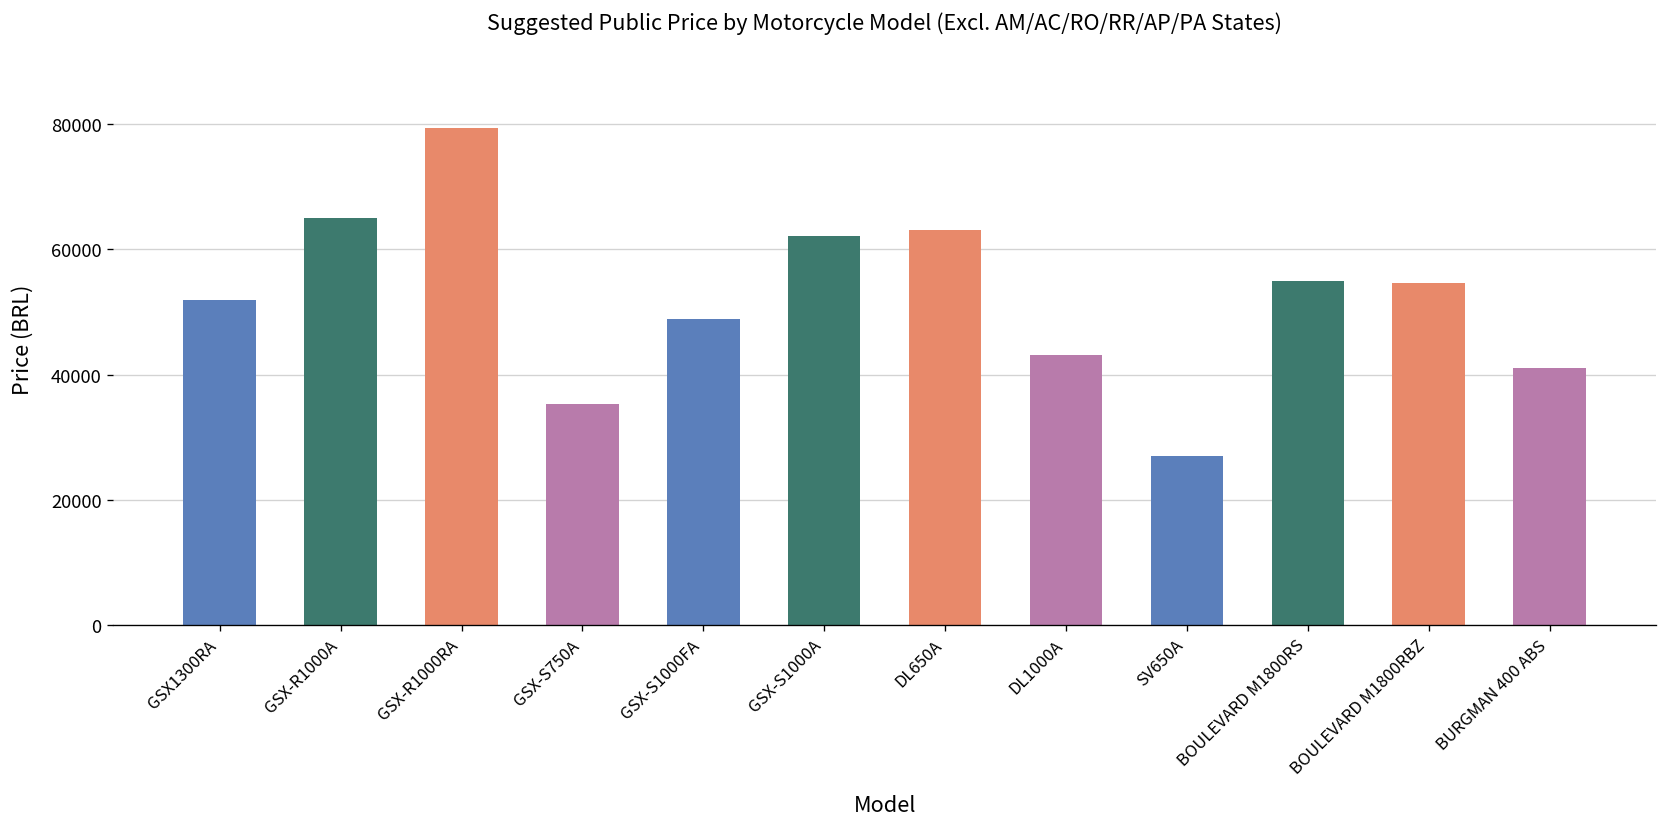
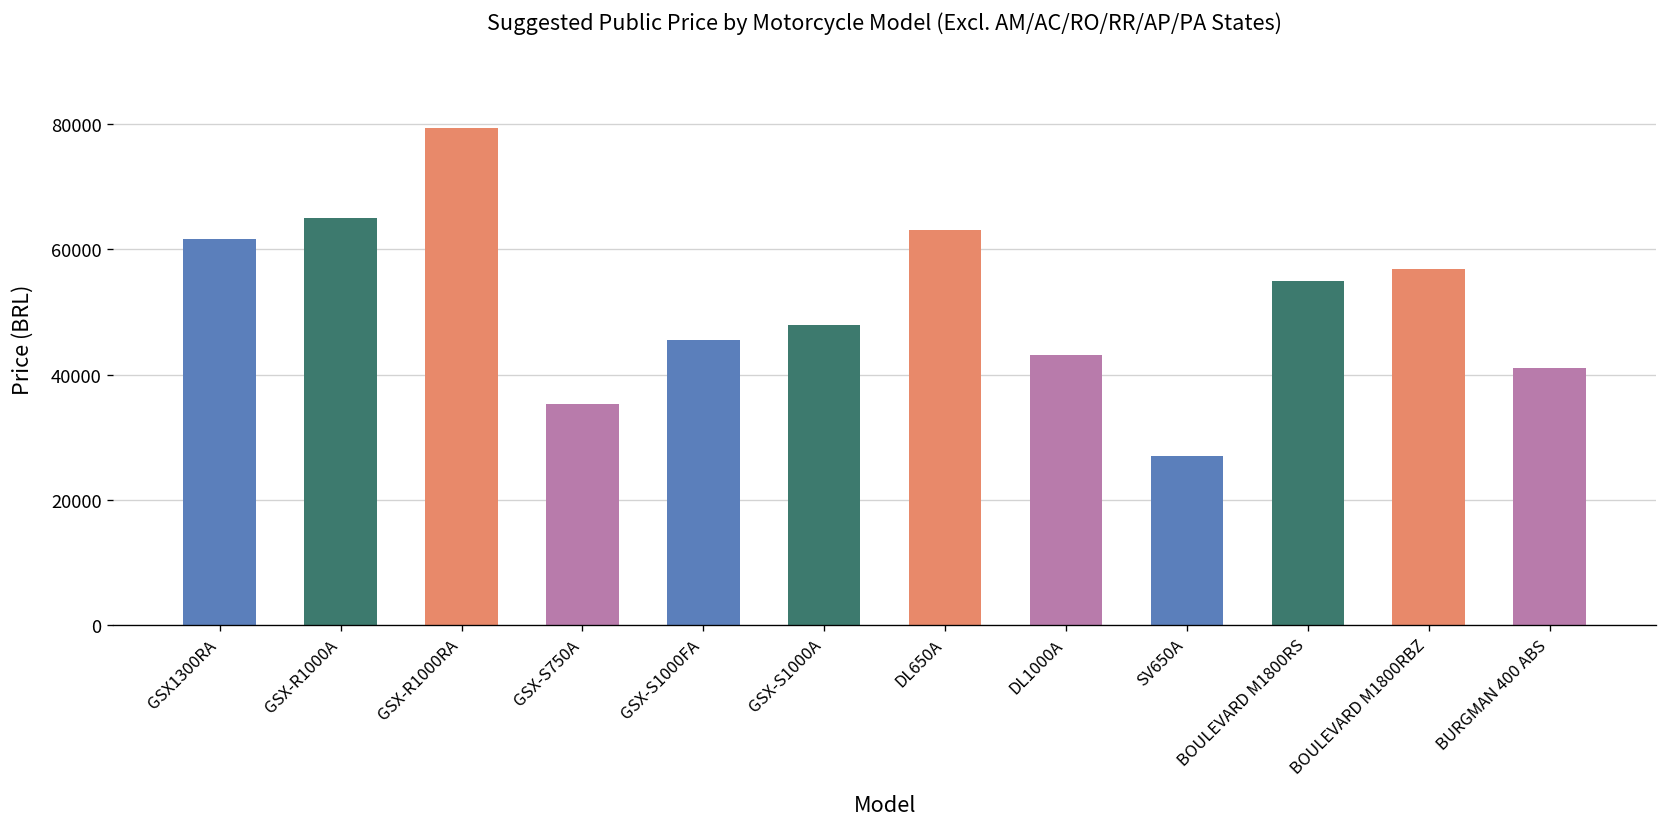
  {
-   "GSX1300RA": 52000,
+   "GSX1300RA": 62000,
    "GSX-R1000A": 65000,
    "GSX-R1000RA": 79000,
    "GSX-S750A": 35000,
-   "GSX-S1000FA": 49000,
-   "GSX-S1000A": 62000,
+   "GSX-S1000FA": 46000,
+   "GSX-S1000A": 48000,
    "DL650A": 63000,
    "DL1000A": 43000,
    "SV650A": 27000,
    "BOULEVARD M1800RS": 55000,
-   "BOULEVARD M1800RBZ": 55000,
+   "BOULEVARD M1800RBZ": 57000,
    "BURGMAN 400 ABS": 41000
  }
